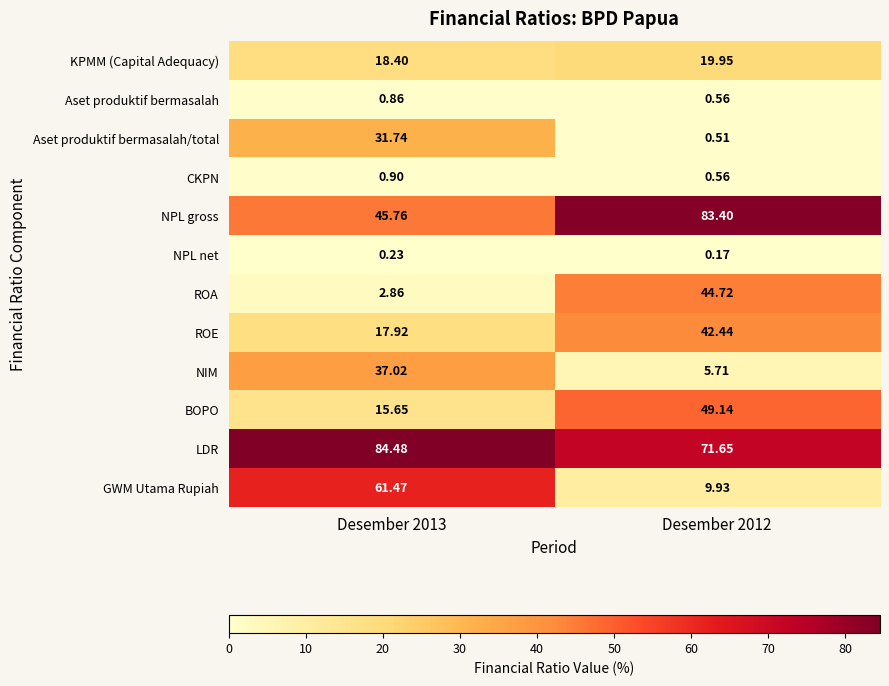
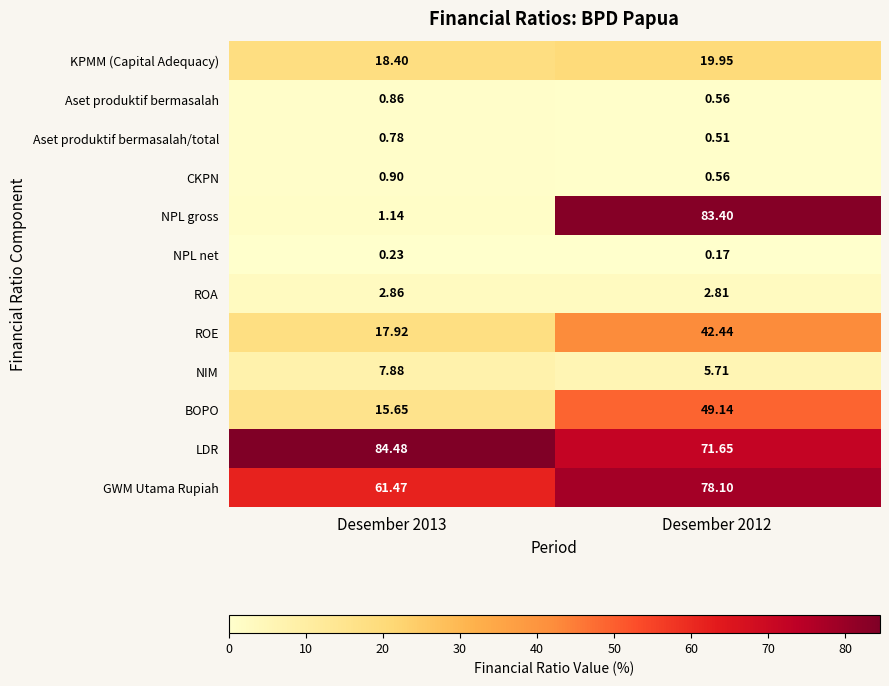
  {
    "KPMM (Capital Adequacy)": {
      "Desember 2013": 18.40,
      "Desember 2012": 19.95
    },
    "Aset produktif bermasalah": {
      "Desember 2013": 0.86,
      "Desember 2012": 0.56
    },
    "Aset produktif bermasalah/total": {
-     "Desember 2013": 31.74,
+     "Desember 2013": 0.78,
      "Desember 2012": 0.51
    },
    "CKPN": {
      "Desember 2013": 0.90,
      "Desember 2012": 0.56
    },
    "NPL gross": {
-     "Desember 2013": 45.76,
+     "Desember 2013": 1.14,
      "Desember 2012": 83.40
    },
    "NPL net": {
      "Desember 2013": 0.23,
      "Desember 2012": 0.17
    },
    "ROA": {
      "Desember 2013": 2.86,
-     "Desember 2012": 44.72
+     "Desember 2012": 2.81
    },
    "ROE": {
      "Desember 2013": 17.92,
      "Desember 2012": 42.44
    },
    "NIM": {
-     "Desember 2013": 37.02,
+     "Desember 2013": 7.88,
      "Desember 2012": 5.71
    },
    "BOPO": {
      "Desember 2013": 15.65,
      "Desember 2012": 49.14
    },
    "LDR": {
      "Desember 2013": 84.48,
      "Desember 2012": 71.65
    },
    "GWM Utama Rupiah": {
      "Desember 2013": 61.47,
-     "Desember 2012": 9.93
+     "Desember 2012": 78.10
    }
  }
